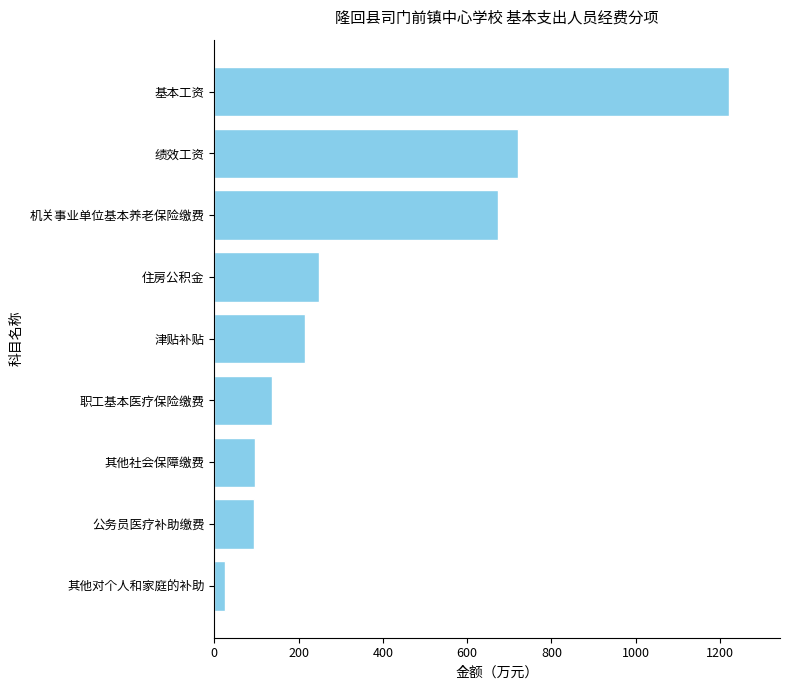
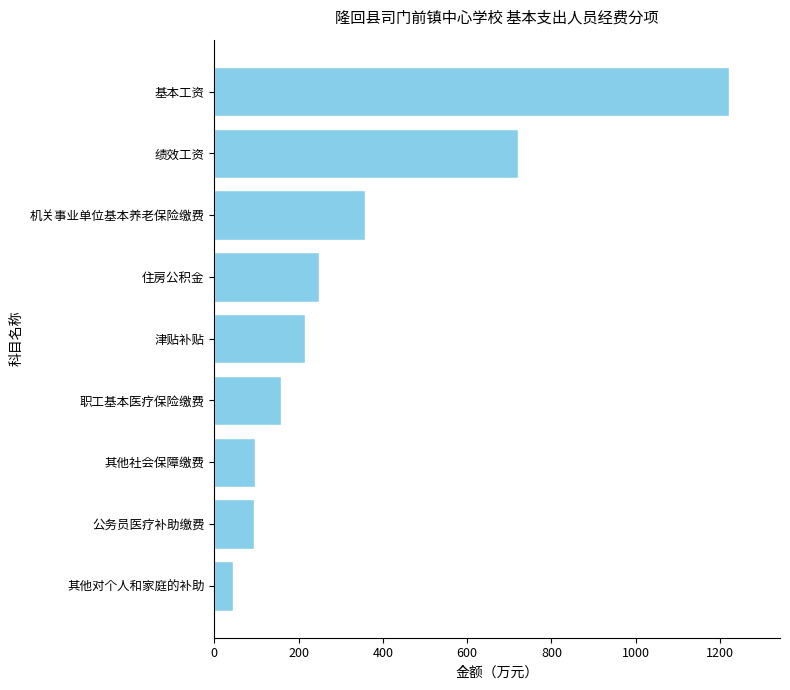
  {
    "基本工资": 1220,
    "绩效工资": 720,
-   "机关事业单位基本养老保险缴费": 670,
+   "机关事业单位基本养老保险缴费": 360,
    "住房公积金": 250,
    "津贴补贴": 220,
-   "职工基本医疗保险缴费": 140,
+   "职工基本医疗保险缴费": 160,
    "其他社会保障缴费": 100,
    "公务员医疗补助缴费": 90,
-   "其他对个人和家庭的补助": 30
+   "其他对个人和家庭的补助": 40
  }
